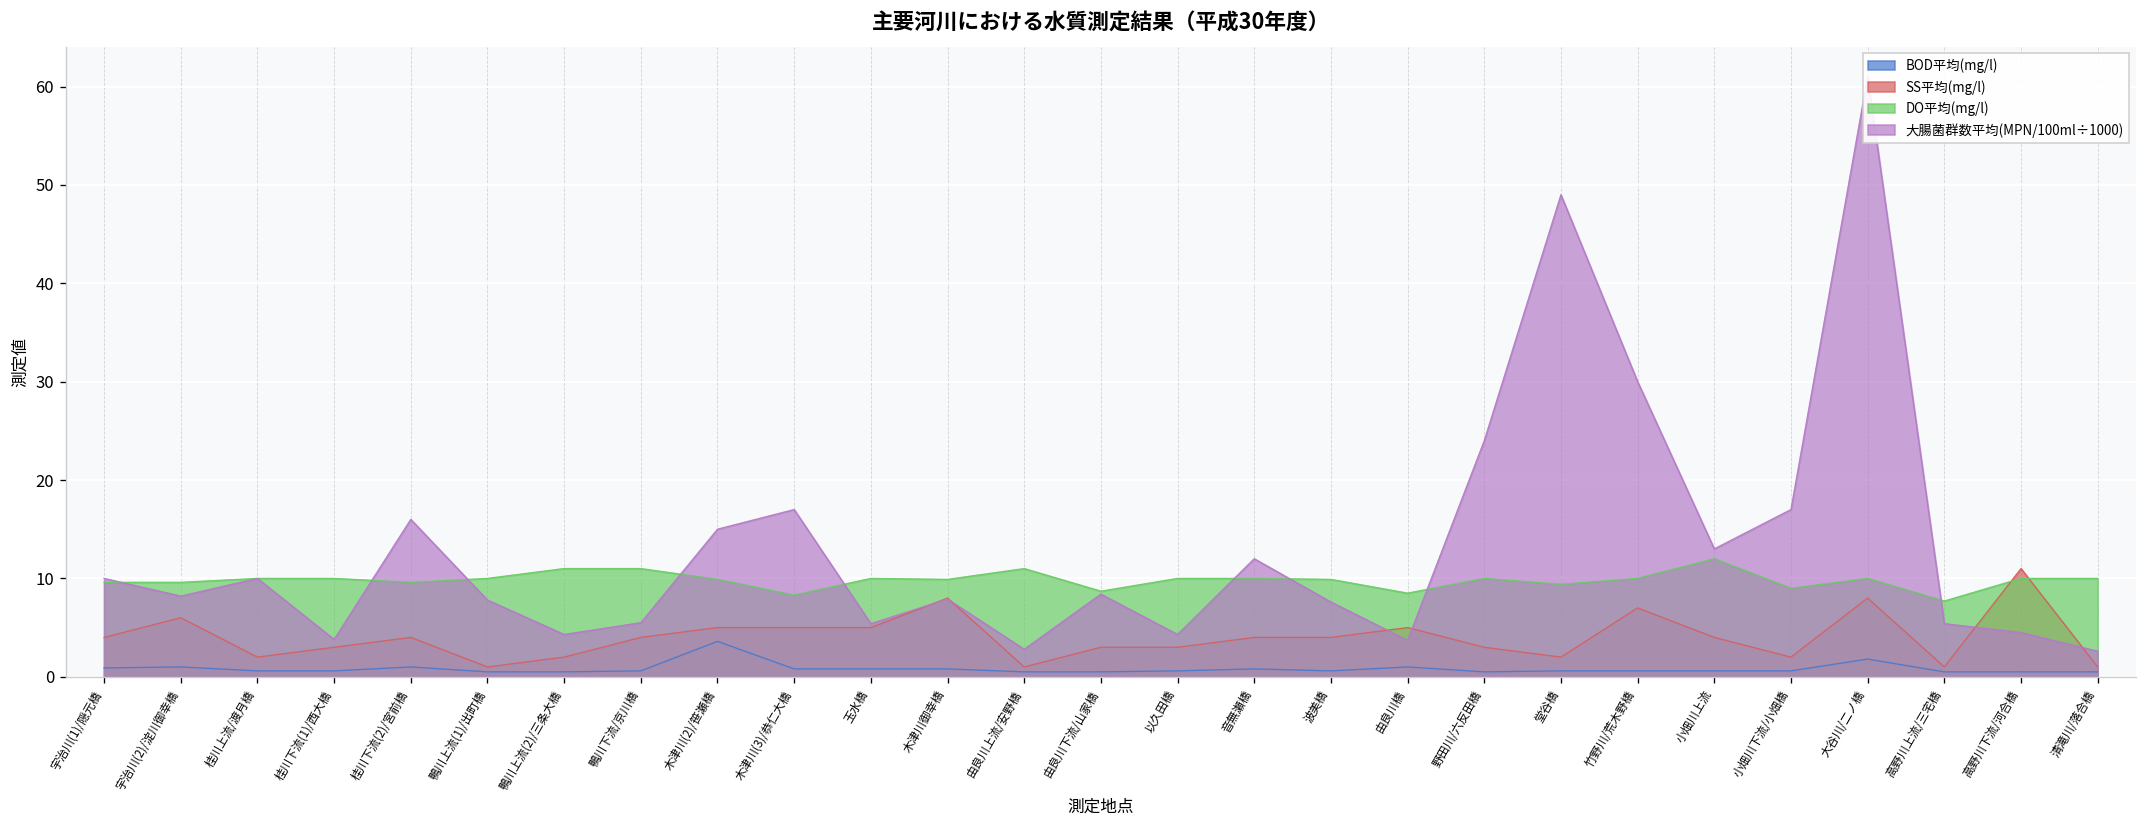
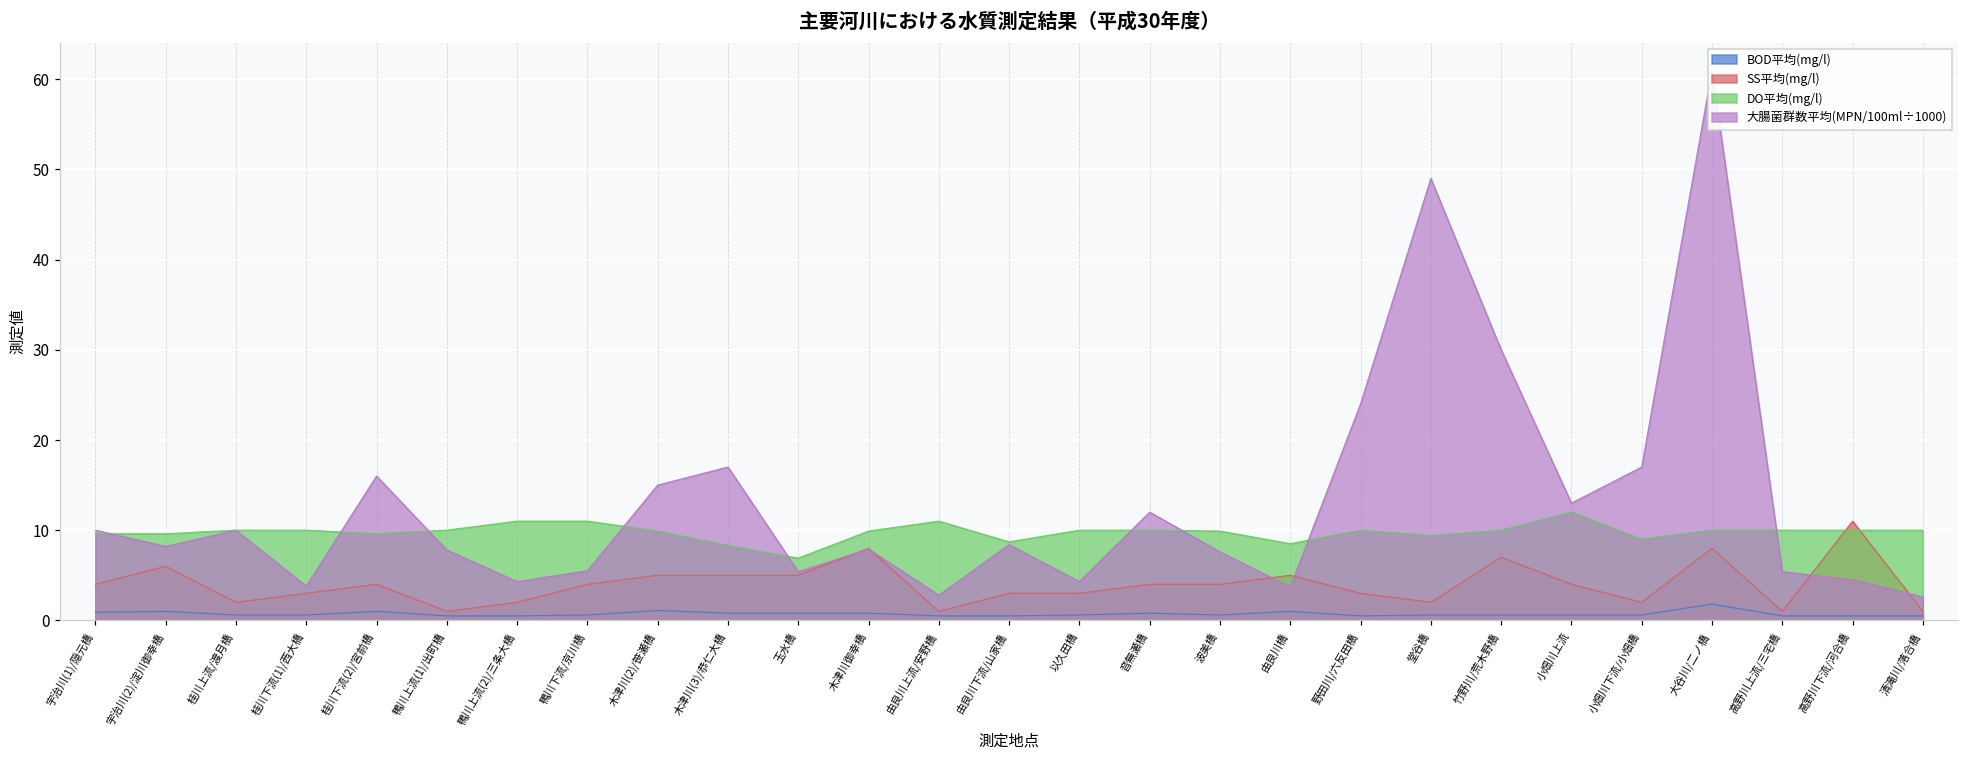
  {
    "BOD平均(mg/l)": {
      "宇治川(1)/隠元橋": 1,
      "宇治川(2)/淀川御幸橋": 1,
      "桂川上流/渡月橋": 1,
      "桂川下流(1)/西大橋": 1,
      "桂川下流(2)/宮前橋": 1,
      "鴨川上流(1)/出町橋": 1,
      "鴨川上流(2)/三条大橋": 1,
      "鴨川下流/京川橋": 1,
-     "木津川(2)/笹瀬橋": 4,
+     "木津川(2)/笹瀬橋": 1,
      "木津川(3)/恭仁大橋": 1,
      "玉水橋": 1,
      "木津川御幸橋": 1,
      "由良川上流/安野橋": 1,
      "由良川下流/山家橋": 1,
      "以久田橋": 1,
      "音無瀬橋": 1,
      "波美橋": 1,
      "由良川橋": 1,
      "野田川/六反田橋": 1,
      "堂谷橋": 1,
      "竹野川/荒木野橋": 1,
      "小畑川上流": 1,
      "小畑川下流/小畑橋": 1,
      "大谷川/二ノ橋": 2,
      "高野川上流/三宅橋": 1,
      "高野川下流/河合橋": 1,
      "清滝川/落合橋": 1
    },
    "SS平均(mg/l)": {
      "宇治川(1)/隠元橋": 4,
      "宇治川(2)/淀川御幸橋": 6,
      "桂川上流/渡月橋": 2,
      "桂川下流(1)/西大橋": 3,
      "桂川下流(2)/宮前橋": 4,
      "鴨川上流(1)/出町橋": 1,
      "鴨川上流(2)/三条大橋": 2,
      "鴨川下流/京川橋": 4,
      "木津川(2)/笹瀬橋": 5,
      "木津川(3)/恭仁大橋": 5,
      "玉水橋": 5,
      "由良川上流/安野橋": 1,
      "由良川下流/山家橋": 3,
      "以久田橋": 3,
      "音無瀬橋": 4,
      "波美橋": 4,
      "由良川橋": 5,
      "野田川/六反田橋": 3,
      "堂谷橋": 2,
      "竹野川/荒木野橋": 7,
      "小畑川上流": 4,
      "小畑川下流/小畑橋": 2,
      "大谷川/二ノ橋": 8,
      "高野川上流/三宅橋": 1,
      "高野川下流/河合橋": 11,
      "清滝川/落合橋": 1
    },
    "DO平均(mg/l)": {
      "宇治川(1)/隠元橋": 10,
      "宇治川(2)/淀川御幸橋": 10,
      "桂川下流(1)/西大橋": 10,
      "桂川下流(2)/宮前橋": 10,
      "鴨川上流(1)/出町橋": 10,
      "鴨川上流(2)/三条大橋": 11,
      "鴨川下流/京川橋": 11,
      "木津川(2)/笹瀬橋": 10,
      "木津川(3)/恭仁大橋": 8,
-     "玉水橋": 10,
+     "玉水橋": 7,
      "木津川御幸橋": 10,
      "由良川上流/安野橋": 11,
      "以久田橋": 10,
      "音無瀬橋": 10,
      "波美橋": 10,
      "由良川橋": 9,
      "野田川/六反田橋": 10,
      "堂谷橋": 9,
      "竹野川/荒木野橋": 10,
      "小畑川上流": 12,
      "小畑川下流/小畑橋": 9,
      "大谷川/二ノ橋": 10,
-     "高野川上流/三宅橋": 8,
+     "高野川上流/三宅橋": 10,
      "高野川下流/河合橋": 10,
      "清滝川/落合橋": 10
    },
    "大腸菌群数平均(MPN/100ml÷1000)": {
      "宇治川(1)/隠元橋": 10,
      "宇治川(2)/淀川御幸橋": 8,
      "桂川下流(1)/西大橋": 4,
      "桂川下流(2)/宮前橋": 16,
      "鴨川上流(1)/出町橋": 8,
      "鴨川上流(2)/三条大橋": 4,
      "鴨川下流/京川橋": 6,
      "木津川(2)/笹瀬橋": 15,
      "木津川(3)/恭仁大橋": 17,
      "玉水橋": 5,
      "由良川上流/安野橋": 3,
      "以久田橋": 4,
      "音無瀬橋": 12,
      "波美橋": 8,
      "由良川橋": 4,
      "野田川/六反田橋": 24,
      "堂谷橋": 49,
      "竹野川/荒木野橋": 30,
      "小畑川上流": 13,
      "小畑川下流/小畑橋": 17,
      "高野川上流/三宅橋": 5,
      "高野川下流/河合橋": 5,
      "清滝川/落合橋": 3
    }
  }
